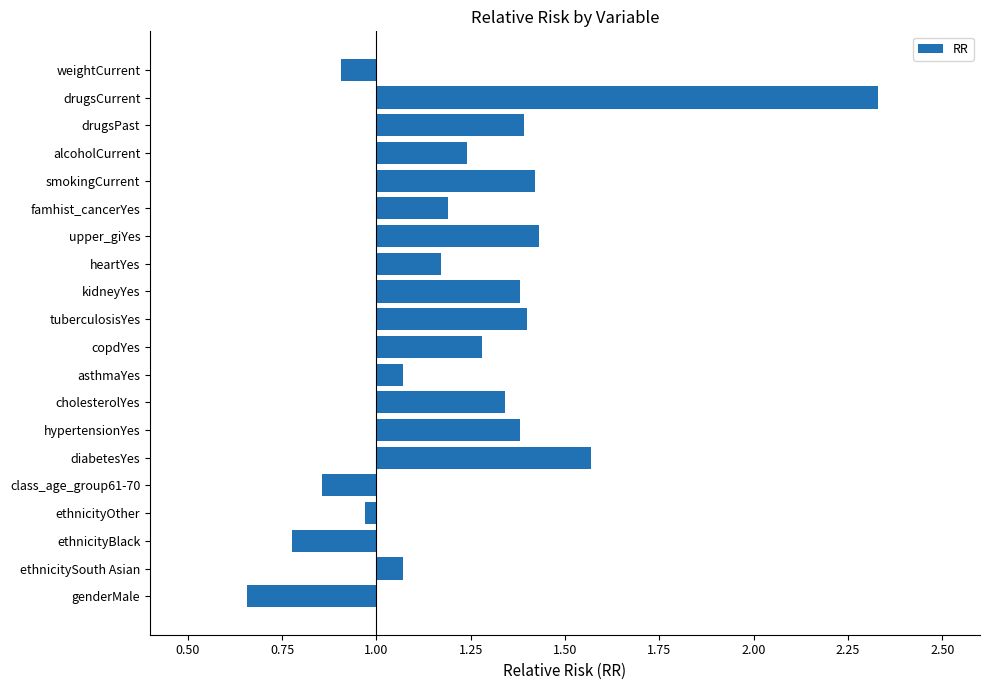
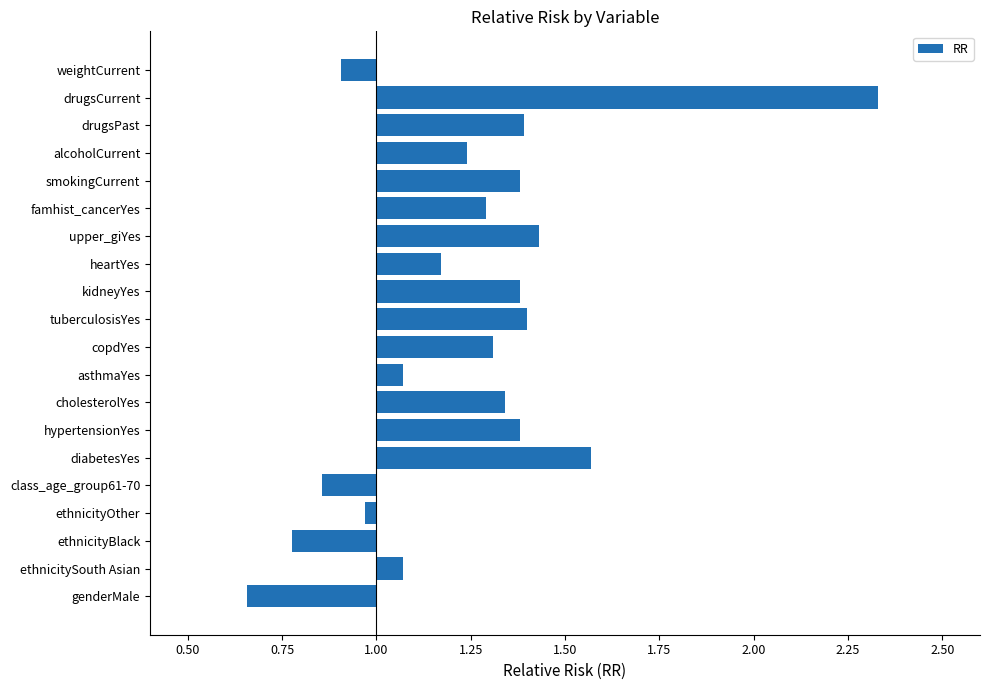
  {
    "weightCurrent": 0.91,
    "drugsCurrent": 2.33,
    "drugsPast": 1.39,
    "alcoholCurrent": 1.24,
-   "smokingCurrent": 1.42,
-   "famhist_cancerYes": 1.19,
+   "smokingCurrent": 1.38,
+   "famhist_cancerYes": 1.29,
    "upper_giYes": 1.43,
    "heartYes": 1.17,
    "kidneyYes": 1.38,
    "tuberculosisYes": 1.40,
-   "copdYes": 1.28,
+   "copdYes": 1.31,
    "asthmaYes": 1.07,
    "cholesterolYes": 1.34,
    "hypertensionYes": 1.38,
    "diabetesYes": 1.57,
    "class_age_group61-70": 0.86,
    "ethnicityOther": 0.97,
    "ethnicityBlack": 0.78,
    "ethnicitySouth Asian": 1.07,
    "genderMale": 0.66
  }
